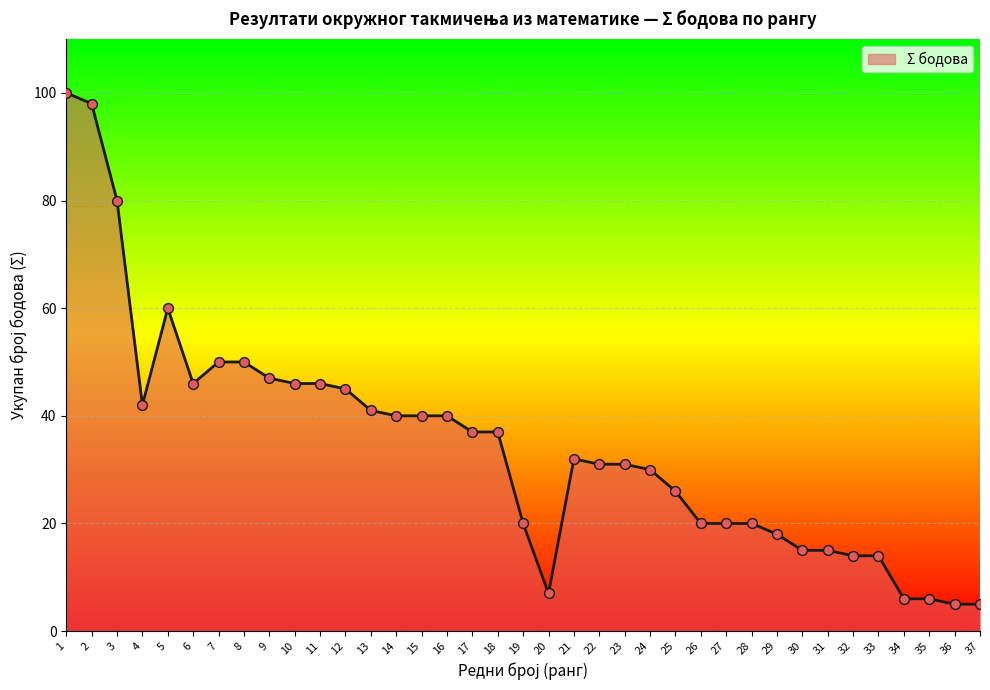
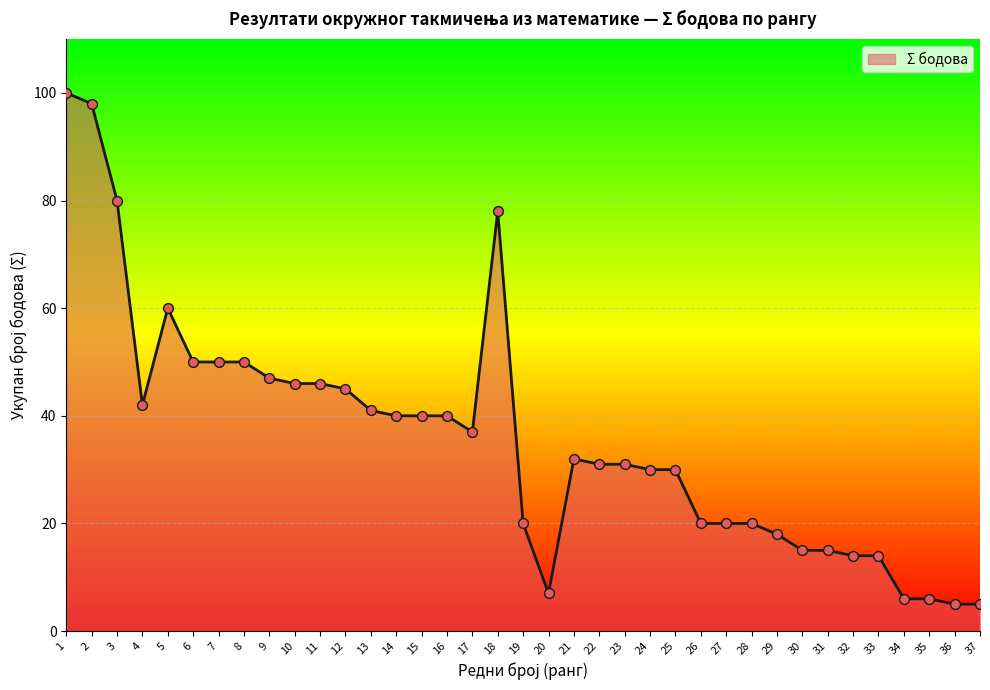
  {
    "1": 100,
    "2": 98,
    "3": 80,
    "4": 42,
    "5": 60,
-   "6": 46,
+   "6": 50,
    "7": 50,
    "8": 50,
    "9": 47,
    "10": 46,
    "11": 46,
    "12": 45,
    "13": 41,
    "14": 40,
    "15": 40,
    "16": 40,
    "17": 37,
-   "18": 37,
+   "18": 78,
    "19": 20,
    "20": 7,
    "21": 32,
    "22": 31,
    "23": 31,
    "24": 30,
-   "25": 26,
+   "25": 30,
    "26": 20,
    "27": 20,
    "28": 20,
    "29": 18,
    "30": 15,
    "31": 15,
    "32": 14,
    "33": 14,
    "34": 6,
    "35": 6,
    "36": 5,
    "37": 5
  }
